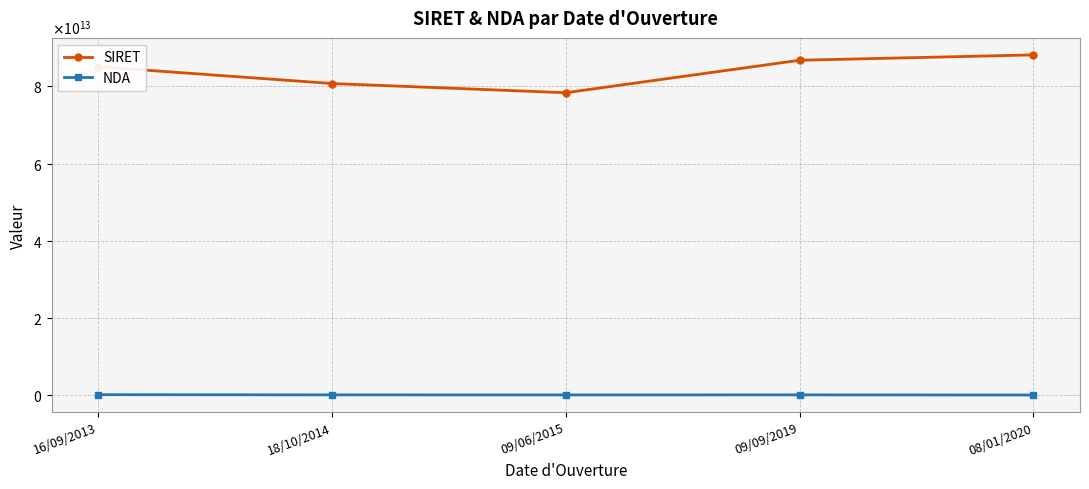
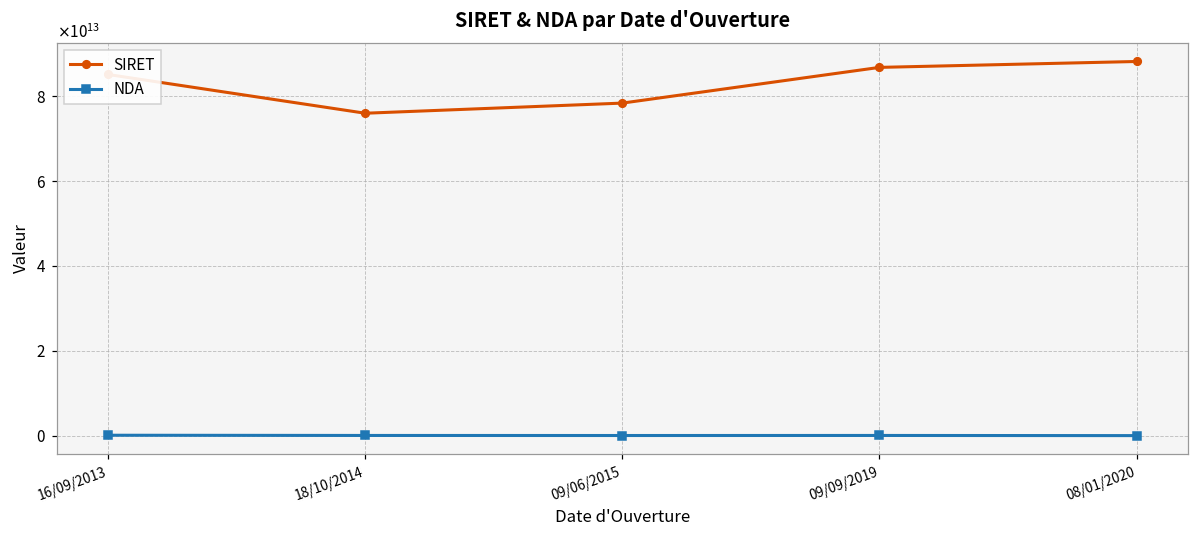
  {
    "SIRET": {
-     "18/10/2014": 81000000000000,
+     "18/10/2014": 76000000000000,
      "09/06/2015": 78000000000000,
      "09/09/2019": 87000000000000,
      "08/01/2020": 88000000000000
    },
    "NDA": {
      "16/09/2013": 0,
      "18/10/2014": 0,
      "09/06/2015": 0,
      "09/09/2019": 0,
      "08/01/2020": 0
    }
  }
